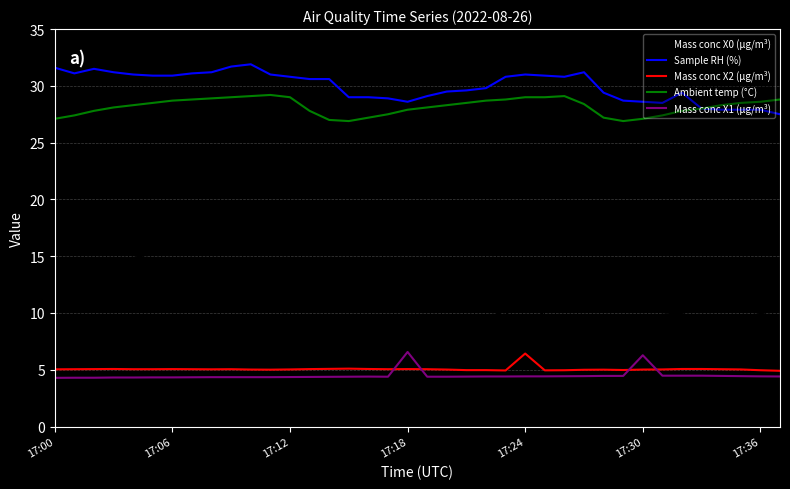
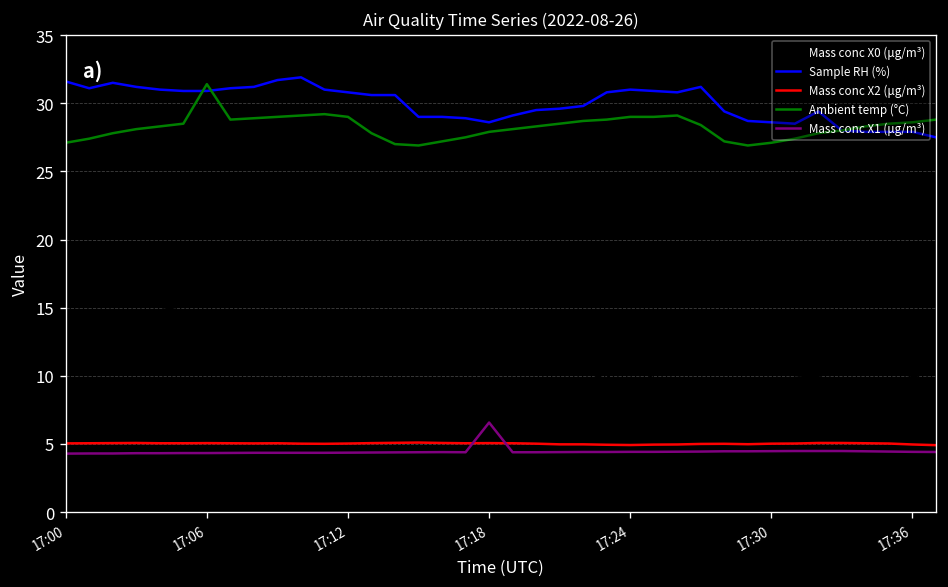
  {
    "Mass conc X0 (μg/m³)": {
      "17:00": 16.2,
      "17:06": 12.2,
      "17:12": 13.1,
      "17:18": 12.7,
      "17:24": 13.2,
      "17:30": 9.1,
      "17:36": 10.0
    },
    "Sample RH (%)": {
      "17:00": 31.6,
      "17:06": 30.9,
      "17:12": 30.8,
      "17:18": 28.6,
      "17:24": 31.0,
      "17:30": 28.6
    },
    "Mass conc X2 (μg/m³)": {
      "17:00": 5.0,
      "17:06": 5.1,
      "17:12": 5.0,
      "17:18": 5.1,
-     "17:24": 6.4,
+     "17:24": 4.9,
      "17:30": 5.0,
      "17:36": 5.0
    },
    "Ambient temp (°C)": {
      "17:00": 27.1,
-     "17:06": 28.7,
+     "17:06": 31.4,
      "17:12": 29.0,
      "17:18": 27.9,
      "17:24": 29.0,
      "17:30": 27.1
    },
    "Mass conc X1 (μg/m³)": {
      "17:00": 4.3,
      "17:06": 4.3,
      "17:12": 4.4,
      "17:18": 6.6,
      "17:24": 4.4,
-     "17:30": 6.3,
+     "17:30": 4.5,
      "17:36": 4.4
    }
  }
